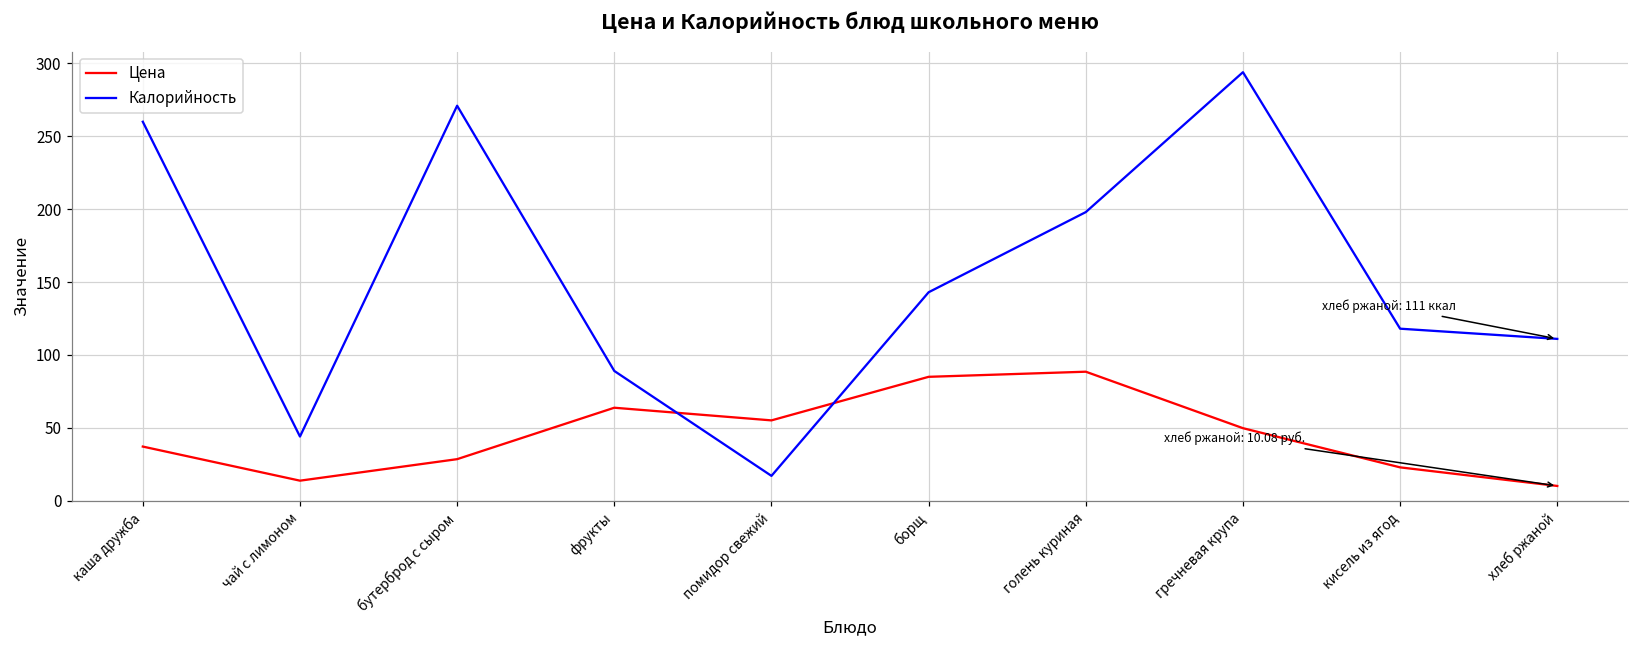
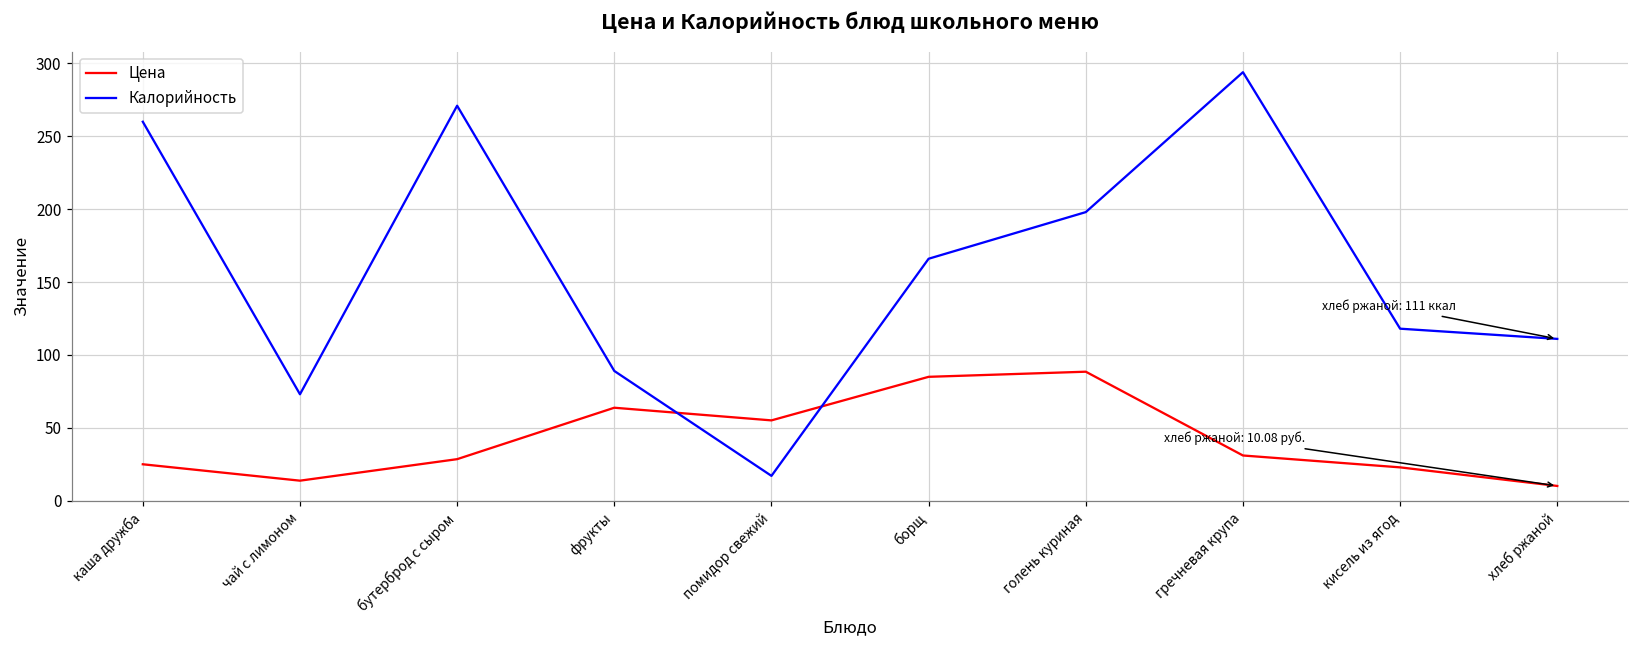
  {
    "Цена": {
-     "каша дружба": 37,
+     "каша дружба": 25,
      "чай с лимоном": 14,
      "бутерброд с сыром": 28,
      "фрукты": 64,
      "помидор свежий": 55,
      "борщ": 85,
      "голень куриная": 88,
-     "гречневая крупа": 50,
+     "гречневая крупа": 31,
      "хлеб ржаной": 10
    },
    "Калорийность": {
      "каша дружба": 260,
-     "чай с лимоном": 44,
+     "чай с лимоном": 73,
      "бутерброд с сыром": 271,
      "фрукты": 89,
      "помидор свежий": 17,
-     "борщ": 143,
+     "борщ": 166,
      "голень куриная": 198,
      "гречневая крупа": 294,
      "хлеб ржаной": 111
    }
  }
